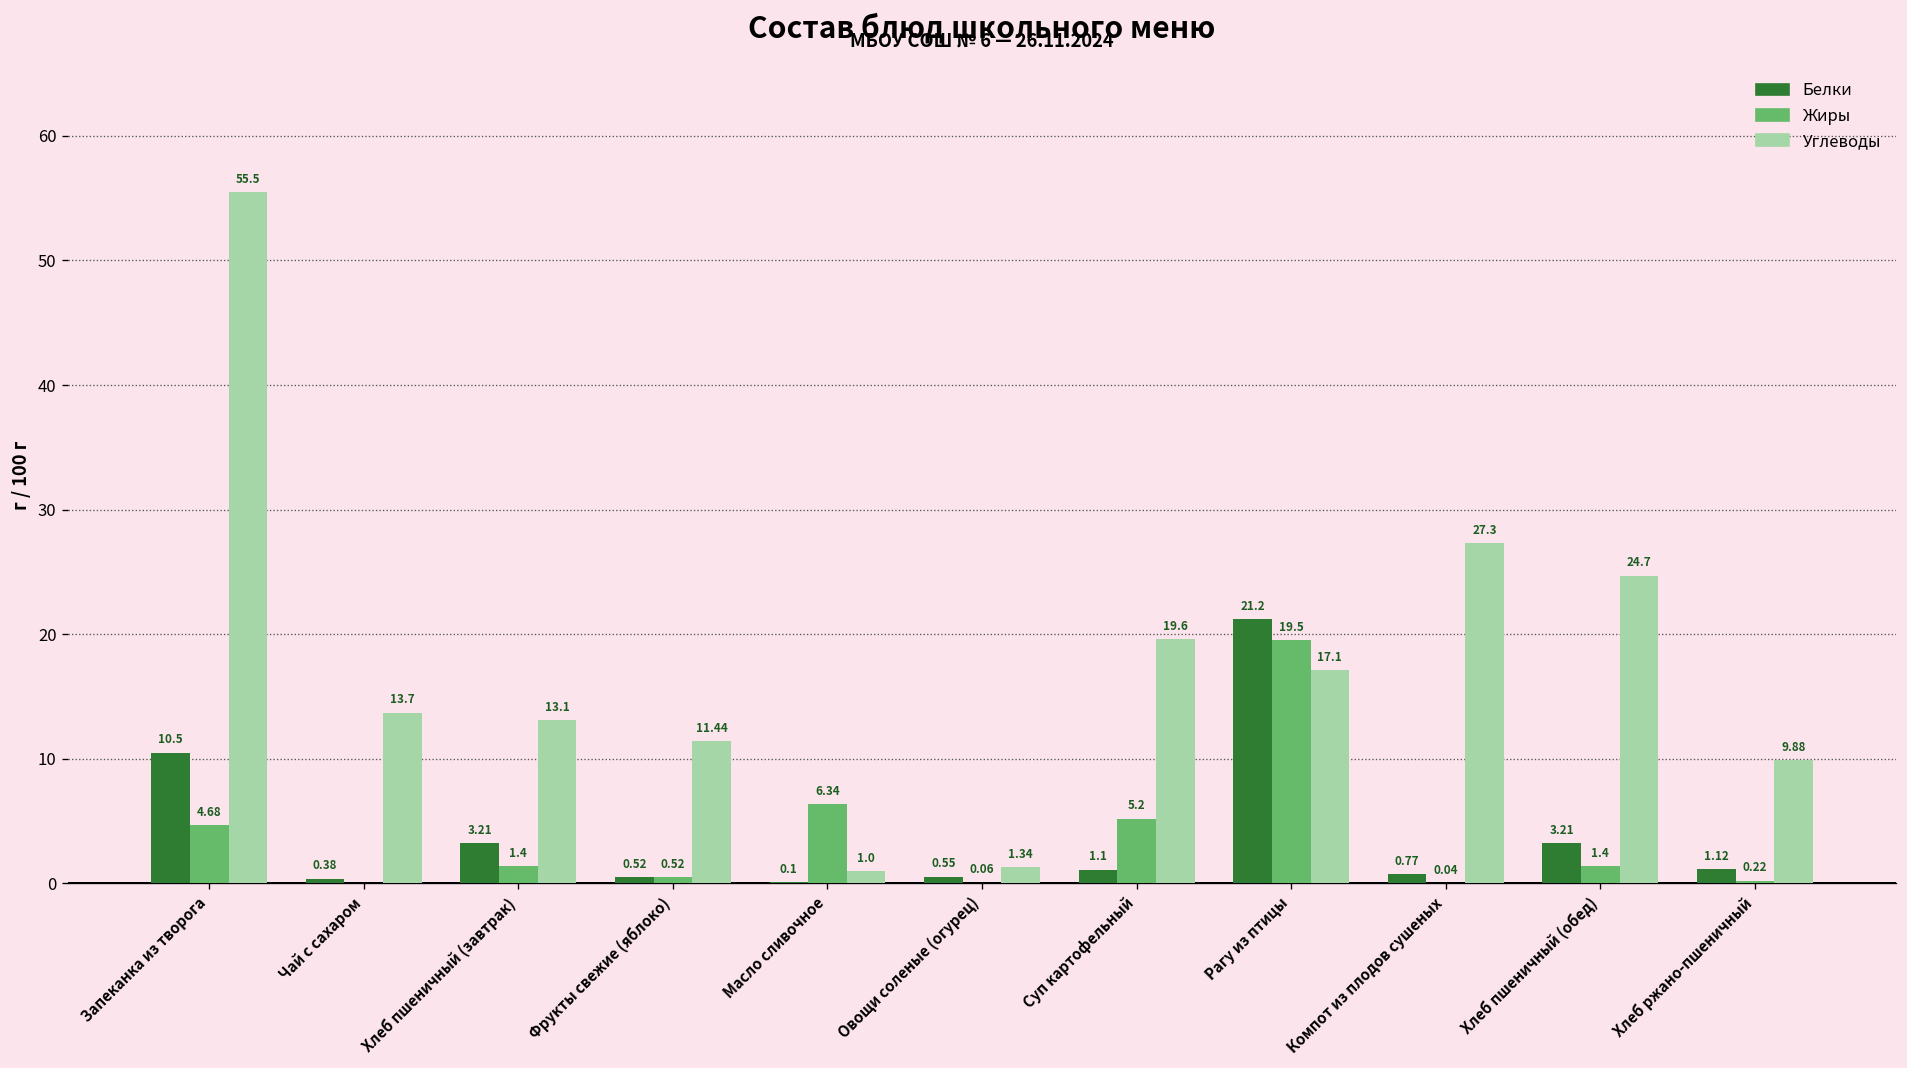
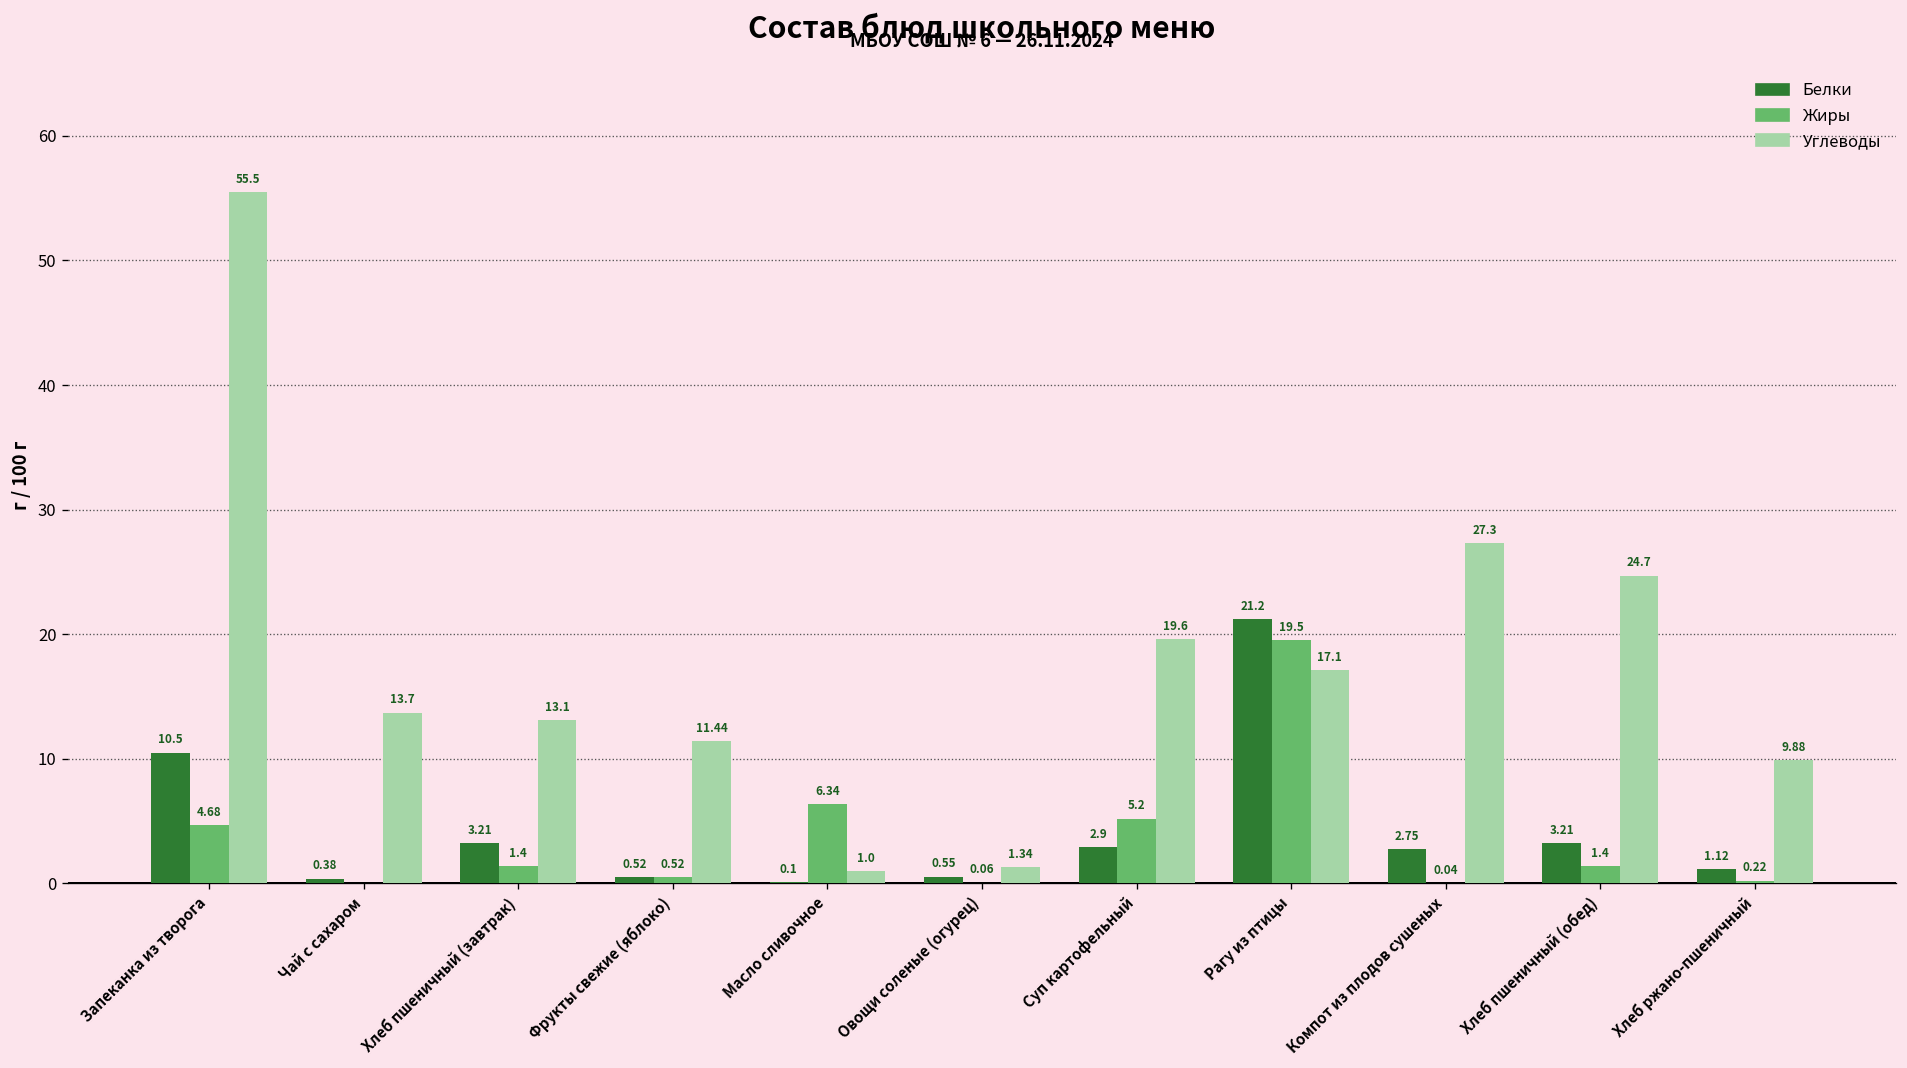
  {
    "Белки": {
      "Запеканка из творога": 10.5,
      "Чай с сахаром": 0.38,
      "Хлеб пшеничный (завтрак)": 3.21,
      "Фрукты свежие (яблоко)": 0.52,
      "Масло сливочное": 0.1,
      "Овощи соленые (огурец)": 0.55,
-     "Суп картофельный": 1.1,
+     "Суп картофельный": 2.9,
      "Рагу из птицы": 21.2,
-     "Компот из плодов сушеных": 0.77,
+     "Компот из плодов сушеных": 2.75,
      "Хлеб пшеничный (обед)": 3.21,
      "Хлеб ржано-пшеничный": 1.12
    },
    "Жиры": {
      "Запеканка из творога": 4.68,
      "Хлеб пшеничный (завтрак)": 1.4,
      "Фрукты свежие (яблоко)": 0.52,
      "Масло сливочное": 6.34,
      "Овощи соленые (огурец)": 0.06,
      "Суп картофельный": 5.2,
      "Рагу из птицы": 19.5,
      "Компот из плодов сушеных": 0.04,
      "Хлеб пшеничный (обед)": 1.4,
      "Хлеб ржано-пшеничный": 0.22
    },
    "Углеводы": {
      "Запеканка из творога": 55.5,
      "Чай с сахаром": 13.7,
      "Хлеб пшеничный (завтрак)": 13.1,
      "Фрукты свежие (яблоко)": 11.44,
      "Масло сливочное": 1.0,
      "Овощи соленые (огурец)": 1.34,
      "Суп картофельный": 19.6,
      "Рагу из птицы": 17.1,
      "Компот из плодов сушеных": 27.3,
      "Хлеб пшеничный (обед)": 24.7,
      "Хлеб ржано-пшеничный": 9.88
    }
  }
